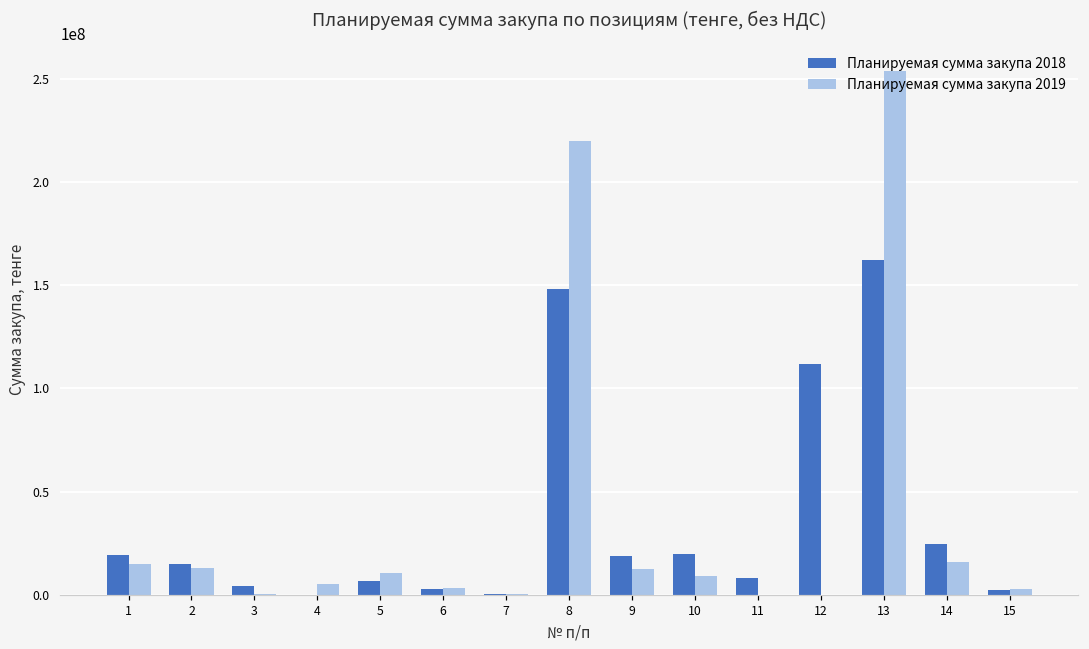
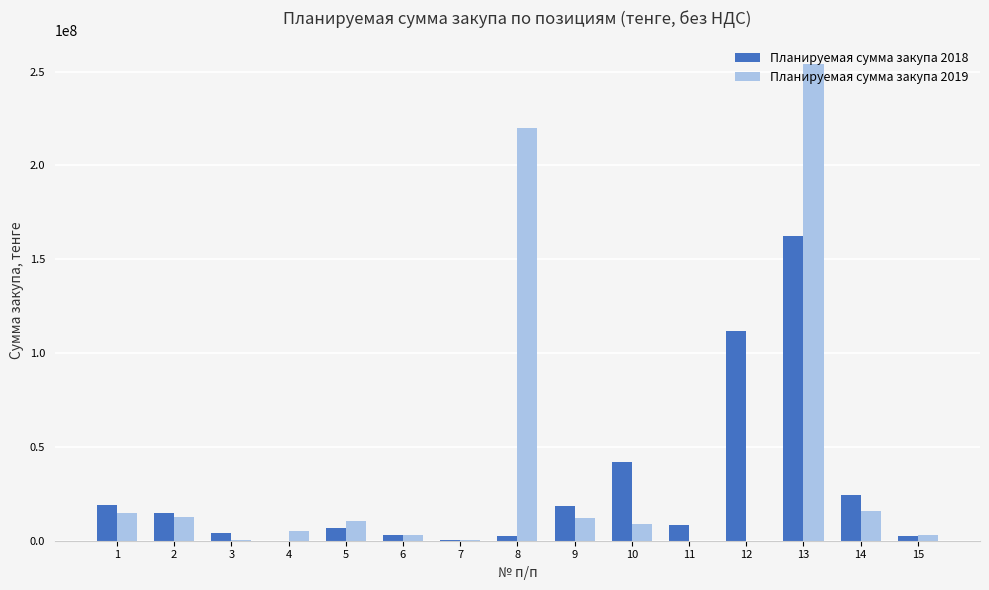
  {
    "Планируемая сумма закупа 2018": {
      "1": 19000000,
      "2": 15000000,
      "3": 4000000,
      "4": 0,
      "5": 7000000,
      "6": 3000000,
-     "8": 148000000,
+     "8": 2000000,
      "9": 19000000,
-     "10": 20000000,
+     "10": 42000000,
      "11": 8000000,
      "12": 112000000,
      "13": 162000000,
      "14": 24000000,
      "15": 2000000
    },
    "Планируемая сумма закупа 2019": {
      "1": 15000000,
      "2": 13000000,
      "4": 5000000,
      "5": 11000000,
      "6": 3000000,
      "8": 220000000,
      "9": 12000000,
      "10": 9000000,
      "11": 0,
      "12": 0,
      "13": 254000000,
      "14": 16000000,
      "15": 3000000
    }
  }
